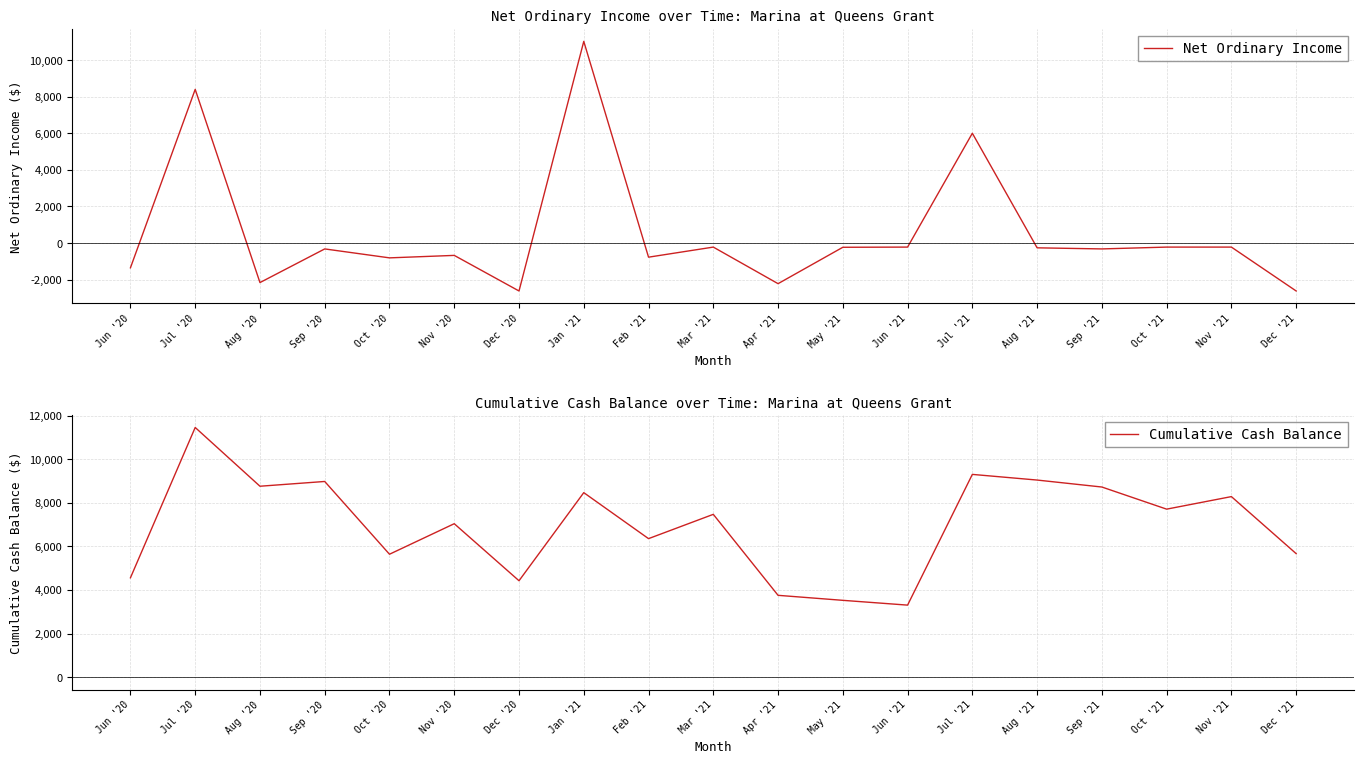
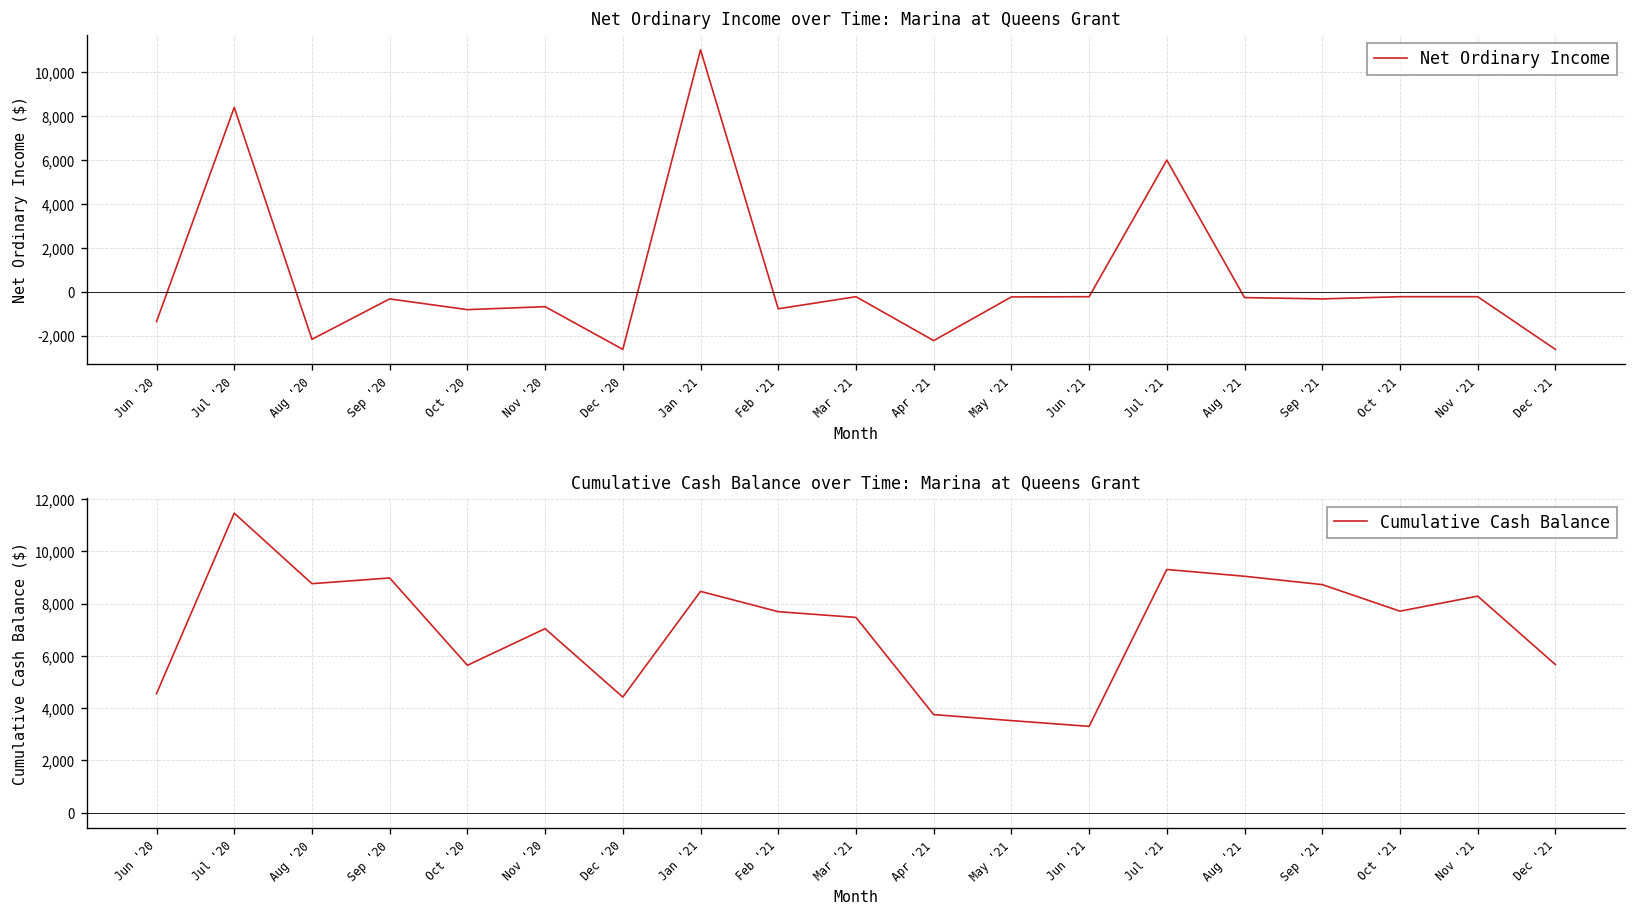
  {
    "Net Ordinary Income over Time: Marina at Queens Grant": {
      "Jun '20": "-1,400",
      "Jul '20": "8,400",
      "Aug '20": "-2,200",
      "Sep '20": "-300",
      "Oct '20": "-800",
      "Nov '20": "-700",
      "Dec '20": "-2,600",
      "Jan '21": "11,000",
      "Feb '21": "-800",
      "Mar '21": "-200",
      "Apr '21": "-2,200",
      "May '21": "-200",
      "Jun '21": "-200",
      "Jul '21": "6,000",
      "Aug '21": "-300",
      "Sep '21": "-300",
      "Oct '21": "-200",
      "Nov '21": "-200",
      "Dec '21": "-2,600"
    },
    "Cumulative Cash Balance over Time: Marina at Queens Grant": {
      "Jun '20": "4,600",
      "Jul '20": "11,500",
      "Aug '20": "8,800",
      "Sep '20": "9,000",
      "Oct '20": "5,600",
      "Nov '20": "7,000",
      "Dec '20": "4,400",
      "Jan '21": "8,500",
-     "Feb '21": "6,400",
+     "Feb '21": "7,700",
      "Mar '21": "7,500",
      "Apr '21": "3,800",
      "May '21": "3,500",
      "Jun '21": "3,300",
      "Jul '21": "9,300",
      "Aug '21": "9,100",
      "Sep '21": "8,700",
      "Oct '21": "7,700",
      "Nov '21": "8,300",
      "Dec '21": "5,700"
    }
  }
